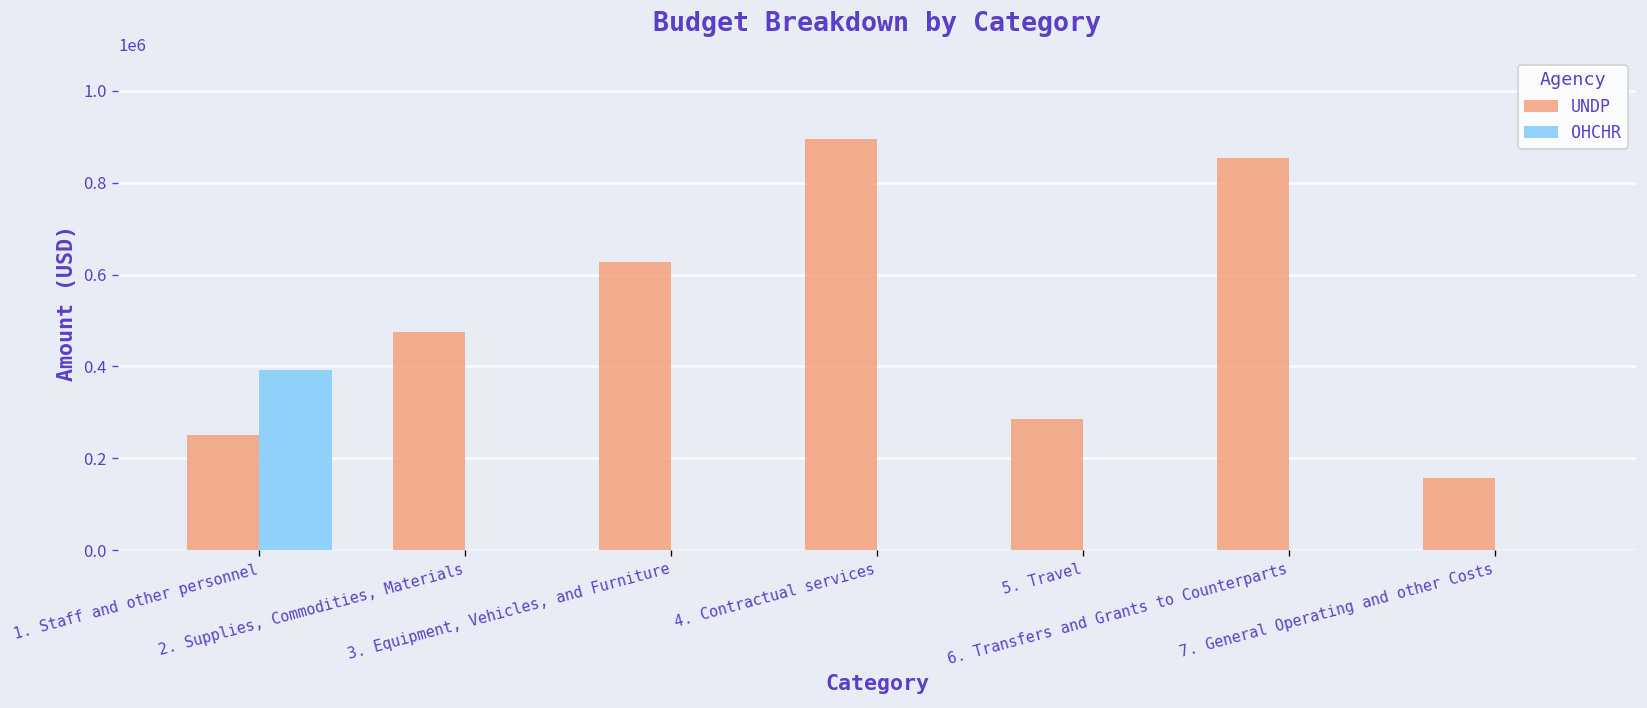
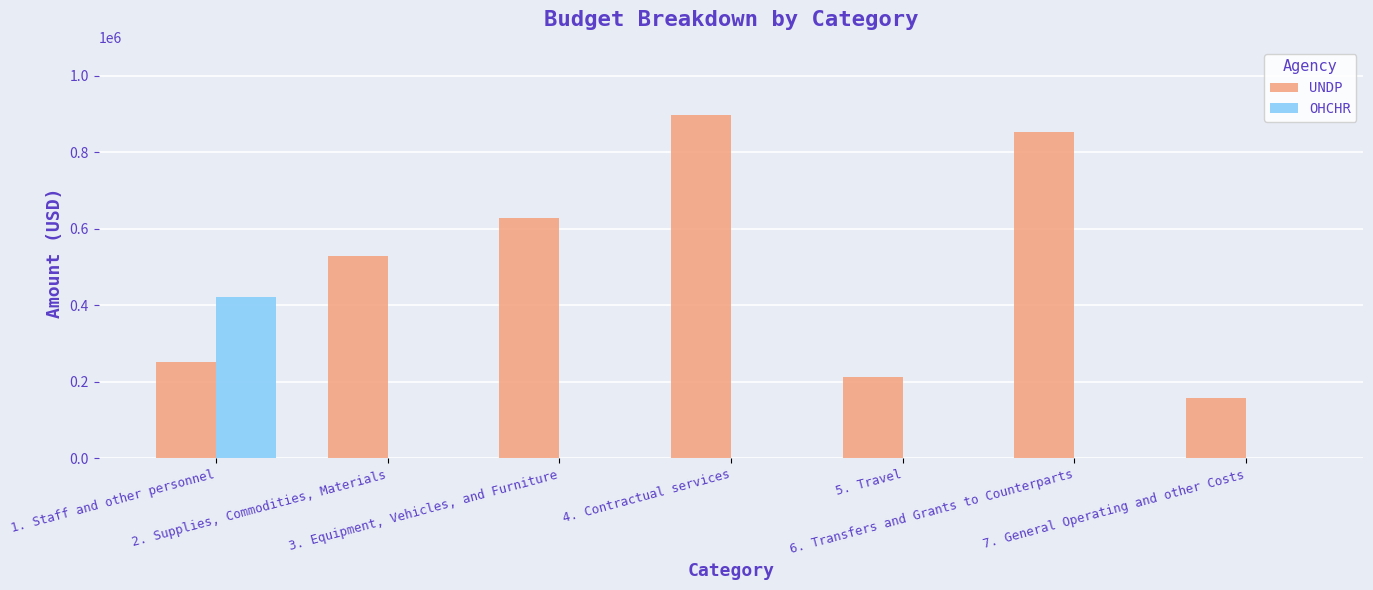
  {
    "UNDP": {
      "1. Staff and other personnel": 250000,
-     "2. Supplies, Commodities, Materials": 470000,
+     "2. Supplies, Commodities, Materials": 530000,
      "3. Equipment, Vehicles, and Furniture": 630000,
      "4. Contractual services": 900000,
-     "5. Travel": 290000,
+     "5. Travel": 210000,
      "6. Transfers and Grants to Counterparts": 850000,
      "7. General Operating and other Costs": 160000
    },
    "OHCHR": {
-     "1. Staff and other personnel": 390000,
+     "1. Staff and other personnel": 420000,
      "2. Supplies, Commodities, Materials": 0,
      "3. Equipment, Vehicles, and Furniture": 0,
      "4. Contractual services": 0,
      "5. Travel": 0,
      "6. Transfers and Grants to Counterparts": 0,
      "7. General Operating and other Costs": 0
    }
  }
